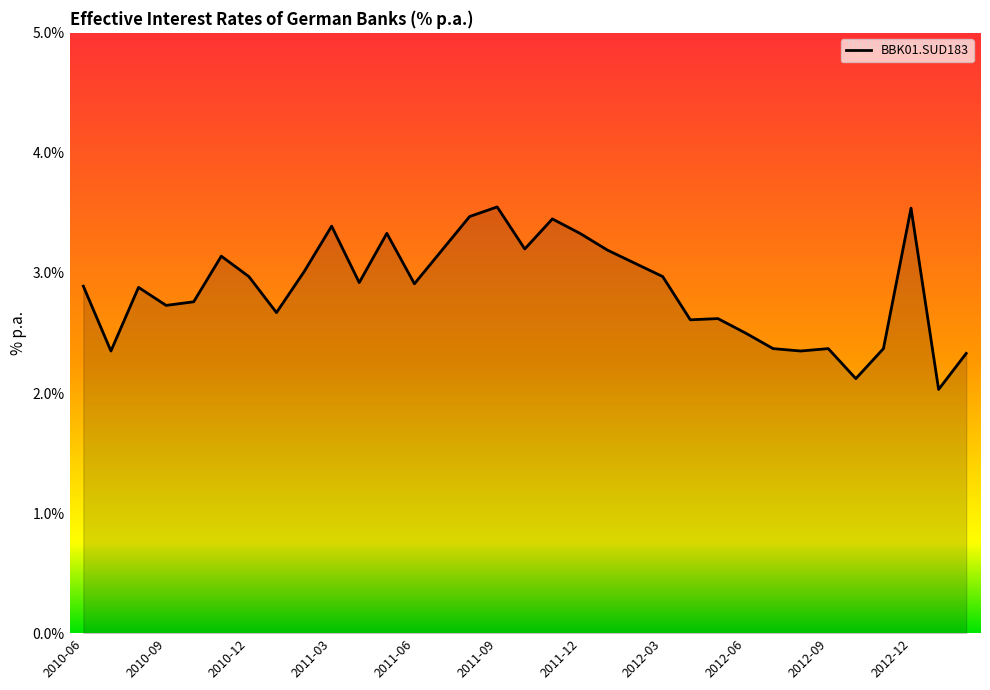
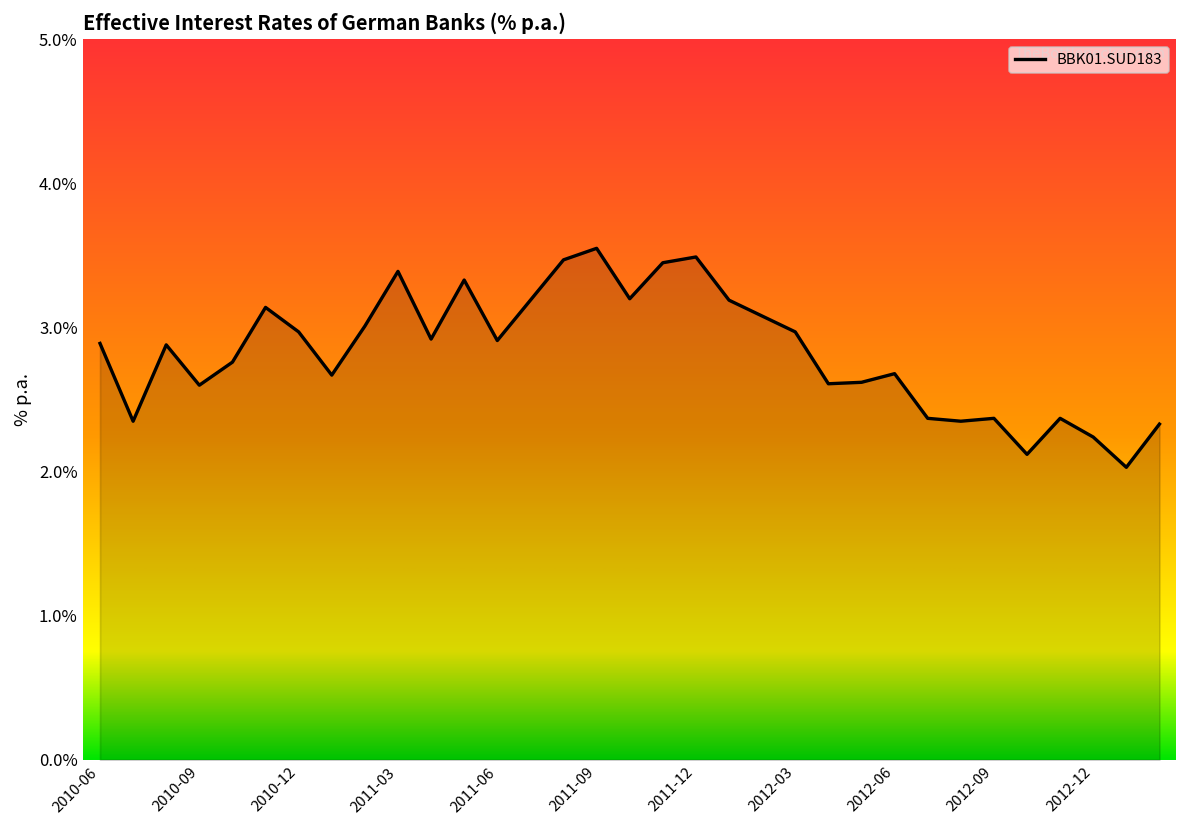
  {
    "2010-06": "2.89%",
-   "2010-09": "2.73%",
+   "2010-09": "2.60%",
    "2010-12": "2.97%",
    "2011-03": "3.39%",
    "2011-06": "2.91%",
    "2011-09": "3.55%",
-   "2011-12": "3.33%",
+   "2011-12": "3.49%",
    "2012-03": "2.97%",
-   "2012-06": "2.50%",
+   "2012-06": "2.68%",
    "2012-09": "2.37%",
-   "2012-12": "3.54%"
+   "2012-12": "2.24%"
  }
